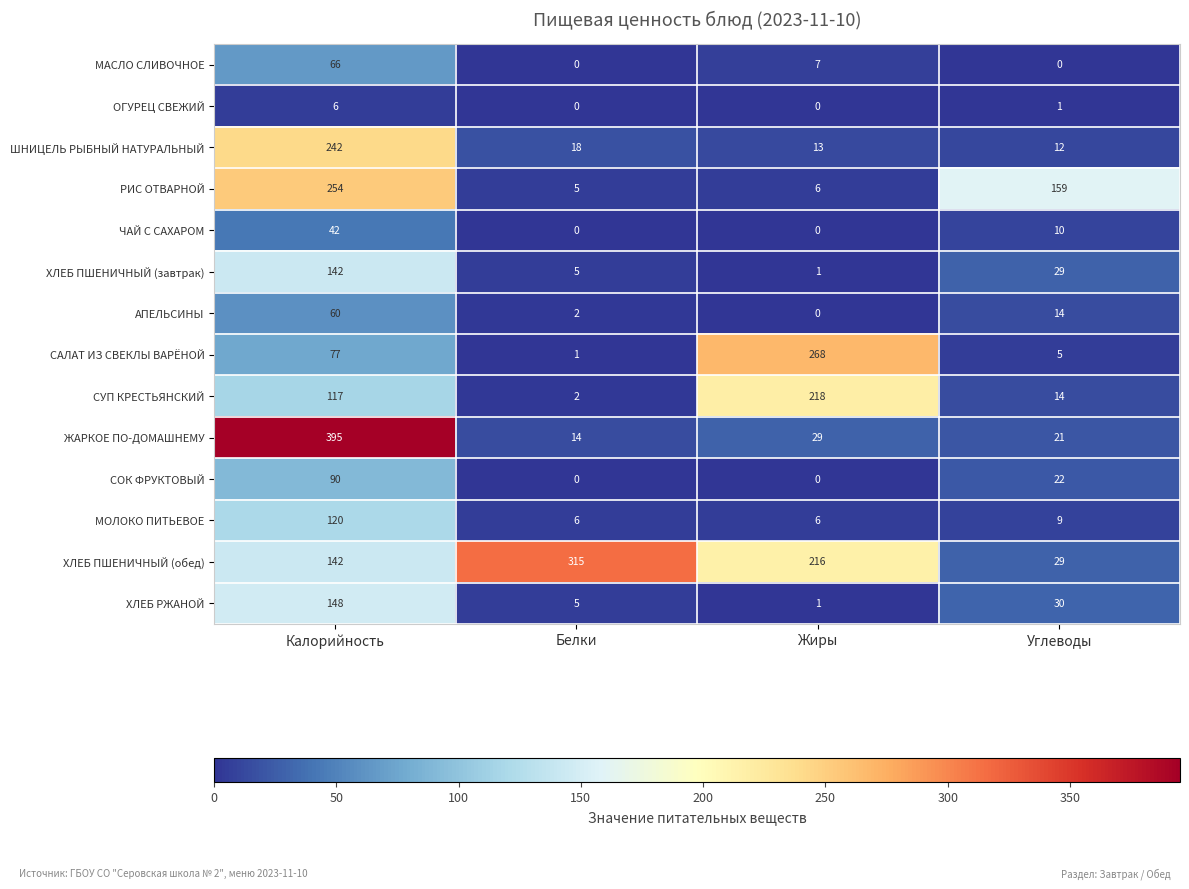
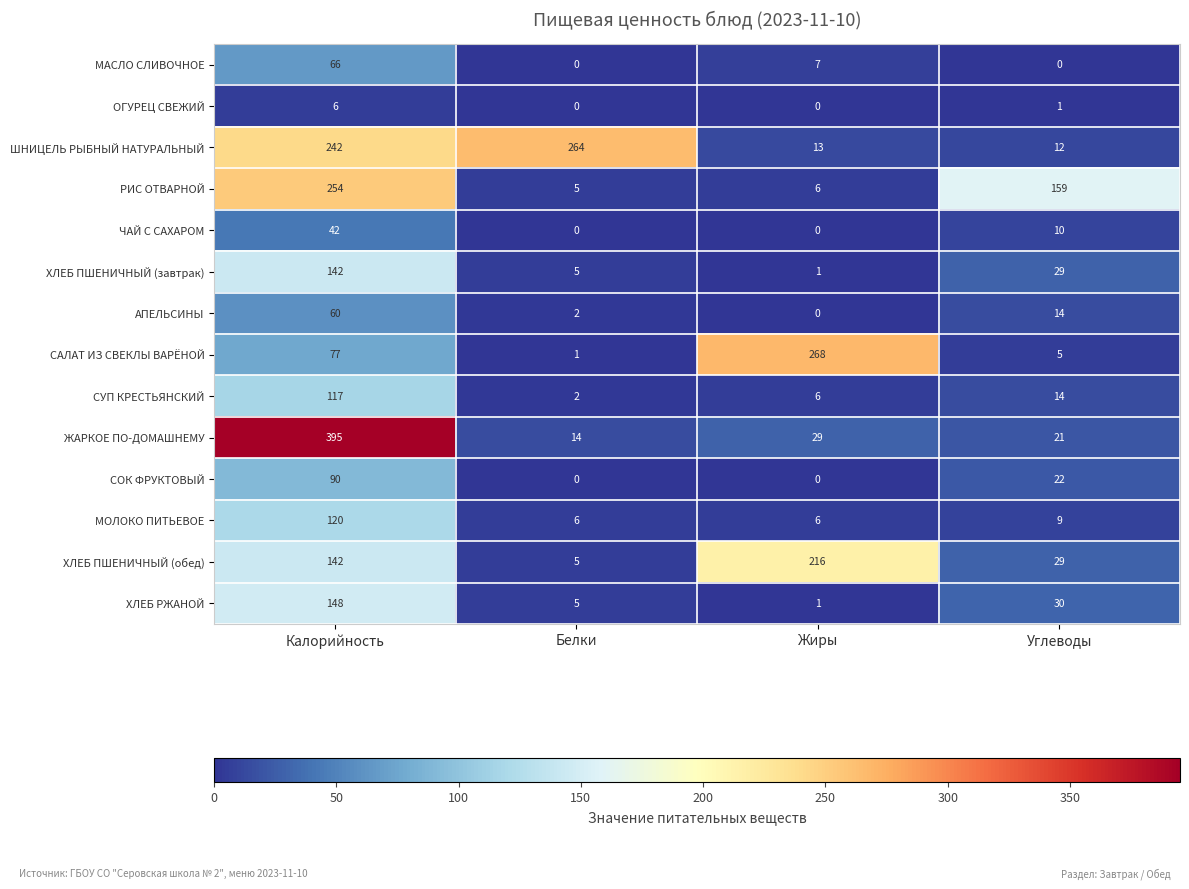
  {
    "МАСЛО СЛИВОЧНОЕ": {
      "Калорийность": 66,
      "Белки": 0,
      "Жиры": 7,
      "Углеводы": 0
    },
    "ОГУРЕЦ СВЕЖИЙ": {
      "Калорийность": 6,
      "Белки": 0,
      "Жиры": 0,
      "Углеводы": 1
    },
    "ШНИЦЕЛЬ РЫБНЫЙ НАТУРАЛЬНЫЙ": {
      "Калорийность": 242,
-     "Белки": 18,
+     "Белки": 264,
      "Жиры": 13,
      "Углеводы": 12
    },
    "РИС ОТВАРНОЙ": {
      "Калорийность": 254,
      "Белки": 5,
      "Жиры": 6,
      "Углеводы": 159
    },
    "ЧАЙ С САХАРОМ": {
      "Калорийность": 42,
      "Белки": 0,
      "Жиры": 0,
      "Углеводы": 10
    },
    "ХЛЕБ ПШЕНИЧНЫЙ (завтрак)": {
      "Калорийность": 142,
      "Белки": 5,
      "Жиры": 1,
      "Углеводы": 29
    },
    "АПЕЛЬСИНЫ": {
      "Калорийность": 60,
      "Белки": 2,
      "Жиры": 0,
      "Углеводы": 14
    },
    "САЛАТ ИЗ СВЕКЛЫ ВАРЁНОЙ": {
      "Калорийность": 77,
      "Белки": 1,
      "Жиры": 268,
      "Углеводы": 5
    },
    "СУП КРЕСТЬЯНСКИЙ": {
      "Калорийность": 117,
      "Белки": 2,
-     "Жиры": 218,
+     "Жиры": 6,
      "Углеводы": 14
    },
    "ЖАРКОЕ ПО-ДОМАШНЕМУ": {
      "Калорийность": 395,
      "Белки": 14,
      "Жиры": 29,
      "Углеводы": 21
    },
    "СОК ФРУКТОВЫЙ": {
      "Калорийность": 90,
      "Белки": 0,
      "Жиры": 0,
      "Углеводы": 22
    },
    "МОЛОКО ПИТЬЕВОЕ": {
      "Калорийность": 120,
      "Белки": 6,
      "Жиры": 6,
      "Углеводы": 9
    },
    "ХЛЕБ ПШЕНИЧНЫЙ (обед)": {
      "Калорийность": 142,
-     "Белки": 315,
+     "Белки": 5,
      "Жиры": 216,
      "Углеводы": 29
    },
    "ХЛЕБ РЖАНОЙ": {
      "Калорийность": 148,
      "Белки": 5,
      "Жиры": 1,
      "Углеводы": 30
    }
  }
